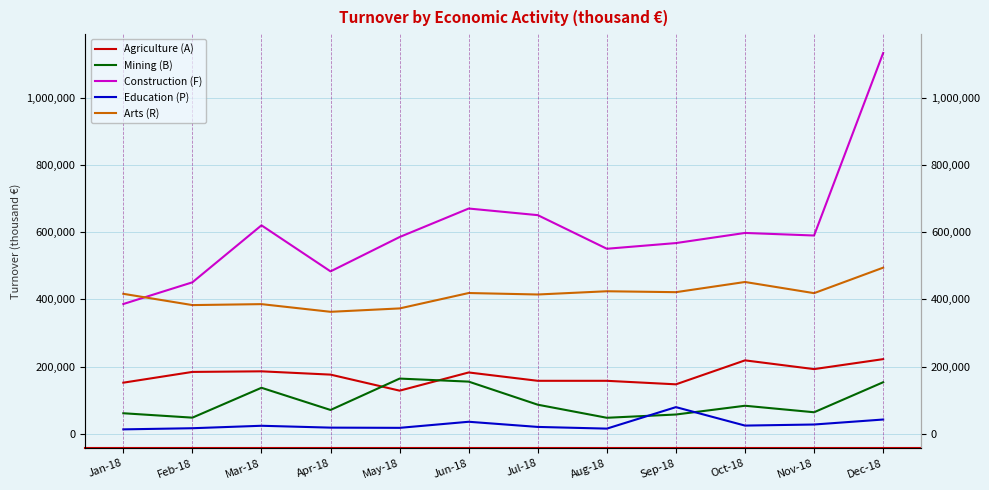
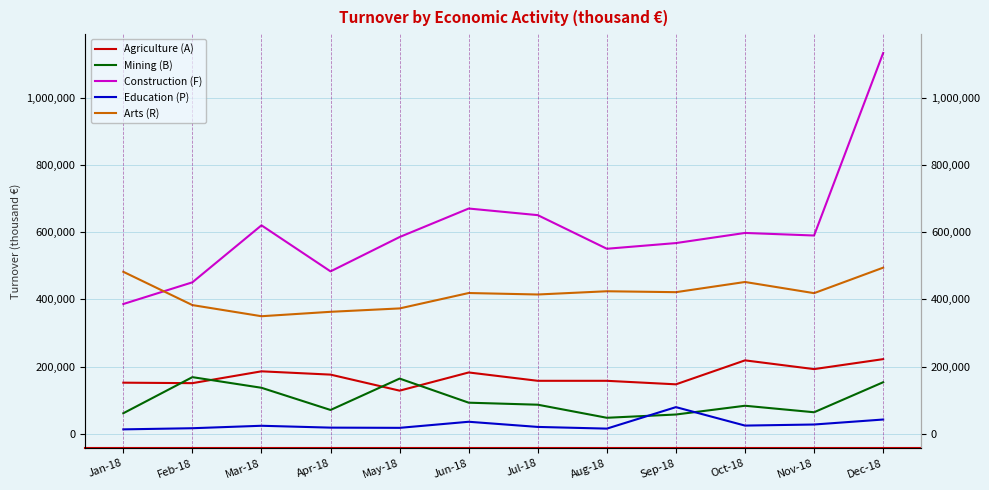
  {
    "Agriculture (A)": {
      "Jan-18": "150,000",
-     "Feb-18": "180,000",
+     "Feb-18": "150,000",
      "Mar-18": "190,000",
      "Apr-18": "180,000",
      "May-18": "130,000",
      "Jun-18": "180,000",
      "Jul-18": "160,000",
      "Aug-18": "160,000",
      "Sep-18": "150,000",
      "Oct-18": "220,000",
      "Nov-18": "190,000",
      "Dec-18": "220,000"
    },
    "Mining (B)": {
      "Jan-18": "60,000",
-     "Feb-18": "50,000",
+     "Feb-18": "170,000",
      "Mar-18": "140,000",
      "Apr-18": "70,000",
      "May-18": "160,000",
-     "Jun-18": "160,000",
+     "Jun-18": "90,000",
      "Jul-18": "90,000",
      "Aug-18": "50,000",
      "Sep-18": "60,000",
      "Oct-18": "80,000",
      "Nov-18": "60,000",
      "Dec-18": "150,000"
    },
    "Construction (F)": {
      "Jan-18": "390,000",
      "Feb-18": "450,000",
      "Mar-18": "620,000",
      "Apr-18": "480,000",
      "May-18": "590,000",
      "Jun-18": "670,000",
      "Jul-18": "650,000",
      "Aug-18": "550,000",
      "Sep-18": "570,000",
      "Oct-18": "600,000",
      "Nov-18": "590,000",
      "Dec-18": "1,130,000"
    },
    "Education (P)": {
      "Jan-18": "10,000",
      "Feb-18": "20,000",
      "Mar-18": "20,000",
      "Apr-18": "20,000",
      "May-18": "20,000",
      "Jun-18": "40,000",
      "Jul-18": "20,000",
      "Aug-18": "20,000",
      "Sep-18": "80,000",
      "Oct-18": "20,000",
      "Nov-18": "30,000",
      "Dec-18": "40,000"
    },
    "Arts (R)": {
-     "Jan-18": "420,000",
+     "Jan-18": "480,000",
      "Feb-18": "380,000",
-     "Mar-18": "390,000",
+     "Mar-18": "350,000",
      "Apr-18": "360,000",
      "May-18": "370,000",
      "Jun-18": "420,000",
      "Jul-18": "410,000",
      "Aug-18": "420,000",
      "Sep-18": "420,000",
      "Oct-18": "450,000",
      "Nov-18": "420,000",
      "Dec-18": "490,000"
    }
  }
